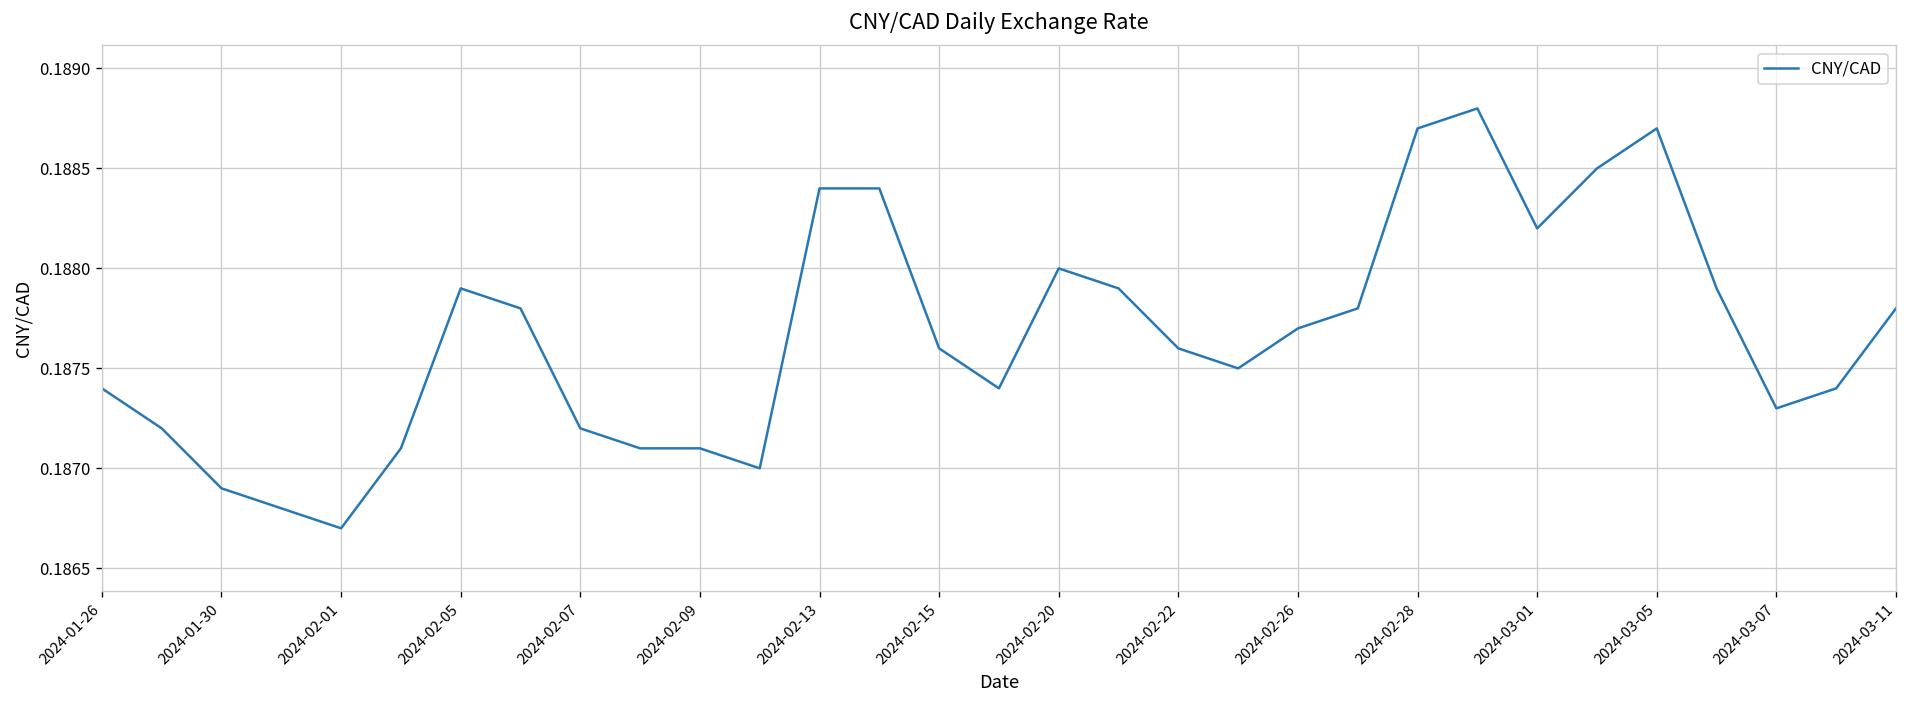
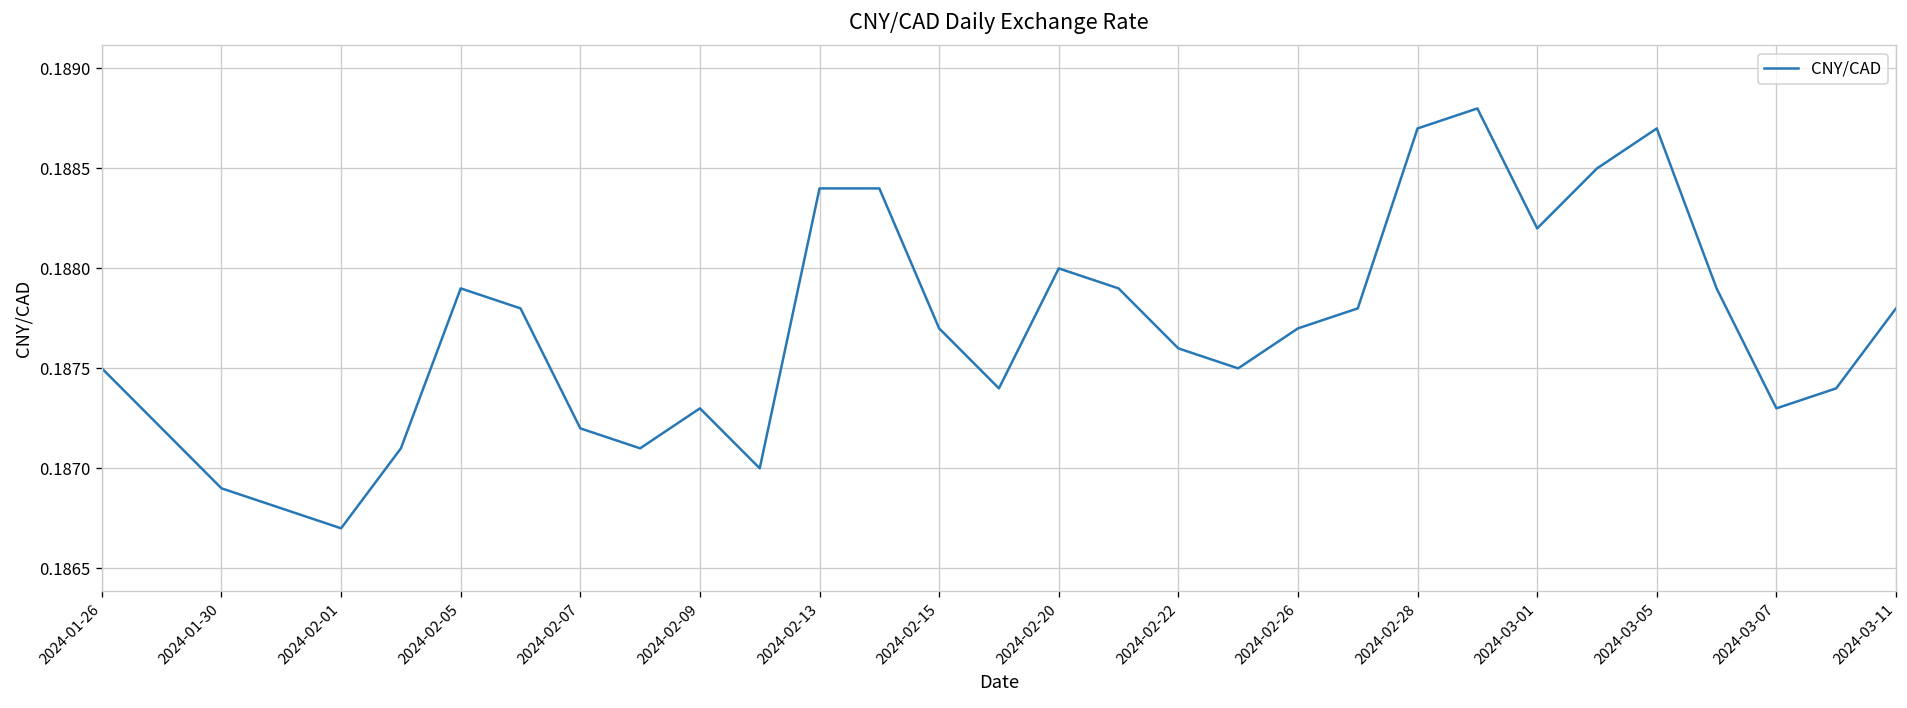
  {
-   "2024-01-26": 0.1874,
+   "2024-01-26": 0.1875,
    "2024-01-30": 0.1869,
    "2024-02-01": 0.1867,
    "2024-02-05": 0.1879,
    "2024-02-07": 0.1872,
-   "2024-02-09": 0.1871,
+   "2024-02-09": 0.1873,
    "2024-02-13": 0.1884,
-   "2024-02-15": 0.1876,
+   "2024-02-15": 0.1877,
    "2024-02-20": 0.1880,
    "2024-02-22": 0.1876,
    "2024-02-26": 0.1877,
    "2024-02-28": 0.1887,
    "2024-03-01": 0.1882,
    "2024-03-05": 0.1887,
    "2024-03-07": 0.1873,
    "2024-03-11": 0.1878
  }
